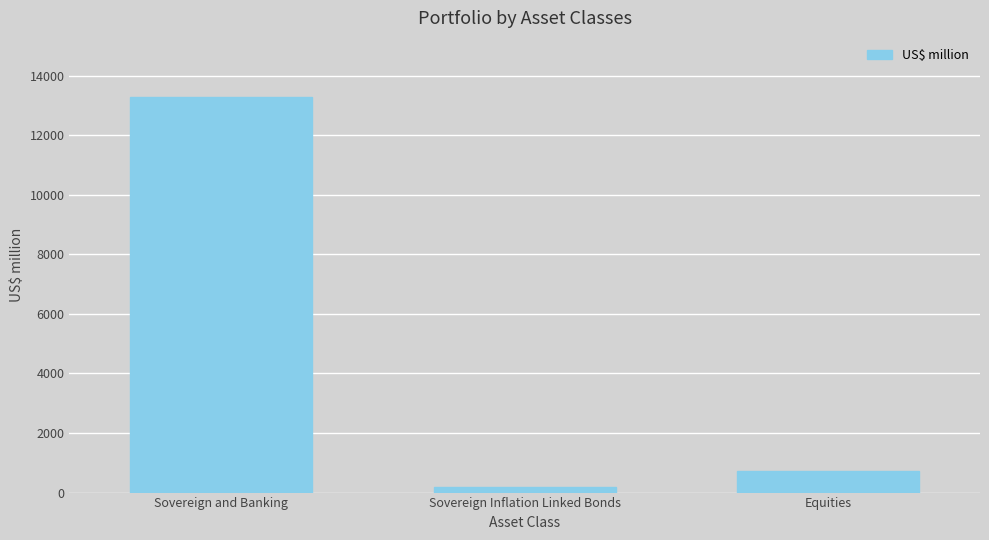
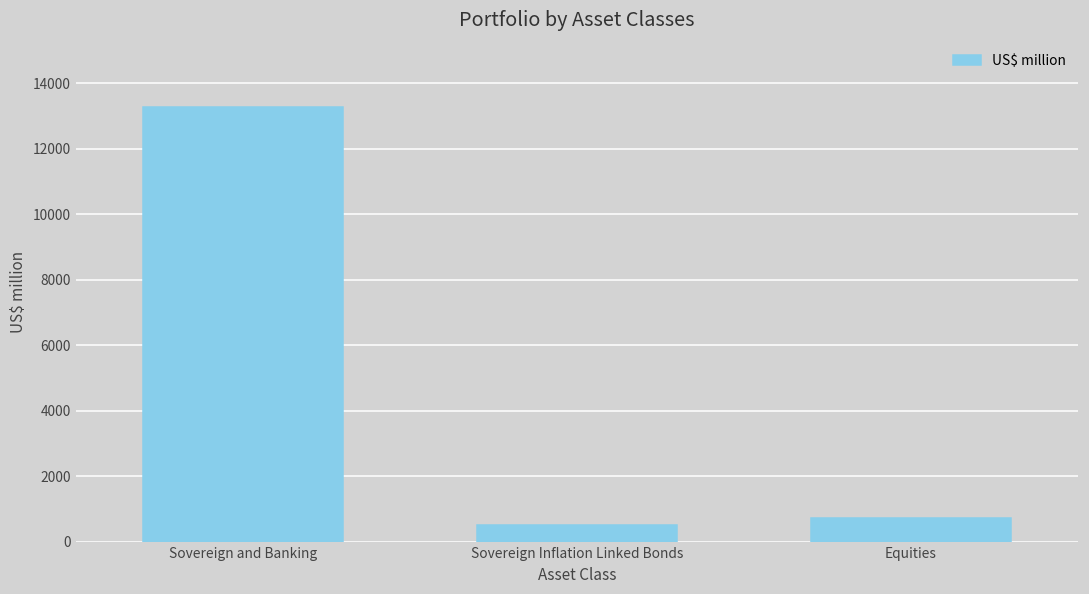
  {
    "Sovereign and Banking": 13300,
-   "Sovereign Inflation Linked Bonds": 200,
+   "Sovereign Inflation Linked Bonds": 500,
    "Equities": 700
  }
